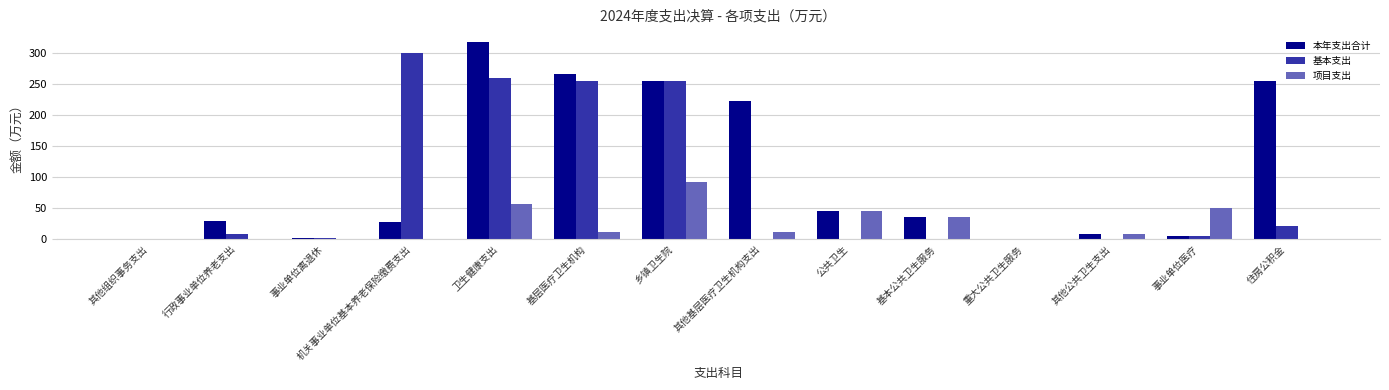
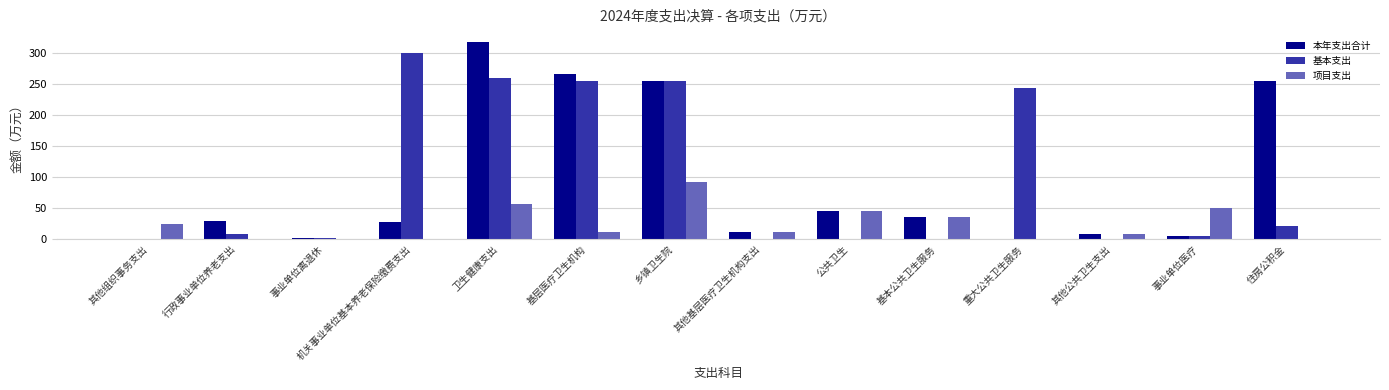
  {
    "本年支出合计": {
      "行政事业单位养老支出": 30,
      "机关事业单位基本养老保险缴费支出": 30,
      "卫生健康支出": 320,
      "基层医疗卫生机构": 270,
      "乡镇卫生院": 260,
-     "其他基层医疗卫生机构支出": 220,
+     "其他基层医疗卫生机构支出": 10,
      "公共卫生": 50,
      "基本公共卫生服务": 40,
      "其他公共卫生支出": 10,
      "事业单位医疗": 0,
      "住房公积金": 260
    },
    "基本支出": {
      "行政事业单位养老支出": 10,
      "机关事业单位基本养老保险缴费支出": 300,
      "卫生健康支出": 260,
      "基层医疗卫生机构": 260,
      "乡镇卫生院": 260,
      "其他基层医疗卫生机构支出": 0,
      "公共卫生": 0,
      "基本公共卫生服务": 0,
-     "重大公共卫生服务": 0,
+     "重大公共卫生服务": 240,
      "其他公共卫生支出": 0,
      "事业单位医疗": 0,
      "住房公积金": 20
    },
    "项目支出": {
-     "其他组织事务支出": 0,
+     "其他组织事务支出": 30,
      "行政事业单位养老支出": 0,
      "事业单位离退休": 0,
      "机关事业单位基本养老保险缴费支出": 0,
      "卫生健康支出": 60,
      "基层医疗卫生机构": 10,
      "乡镇卫生院": 90,
      "其他基层医疗卫生机构支出": 10,
      "公共卫生": 50,
      "基本公共卫生服务": 40,
      "其他公共卫生支出": 10,
      "事业单位医疗": 50,
      "住房公积金": 0
    }
  }
